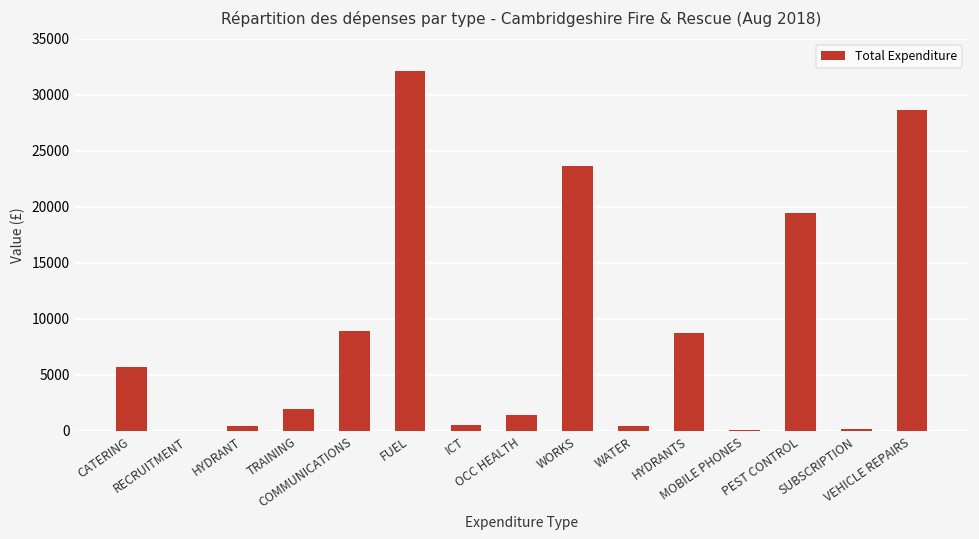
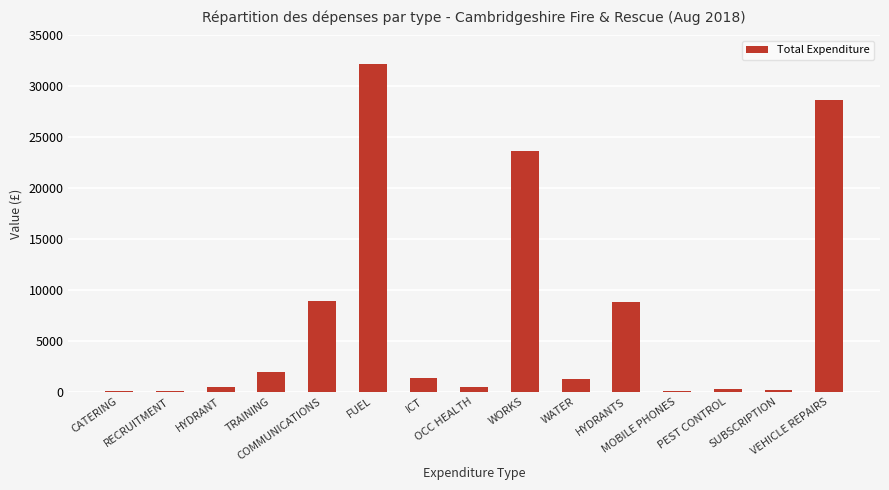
  {
-   "CATERING": 5700,
+   "CATERING": 0,
    "HYDRANT": 400,
    "TRAINING": 2000,
    "COMMUNICATIONS": 8900,
    "FUEL": 32200,
-   "ICT": 500,
-   "OCC HEALTH": 1400,
+   "ICT": 1300,
+   "OCC HEALTH": 500,
    "WORKS": 23700,
-   "WATER": 400,
+   "WATER": 1200,
    "HYDRANTS": 8800,
-   "PEST CONTROL": 19400,
+   "PEST CONTROL": 300,
    "VEHICLE REPAIRS": 28600
  }
